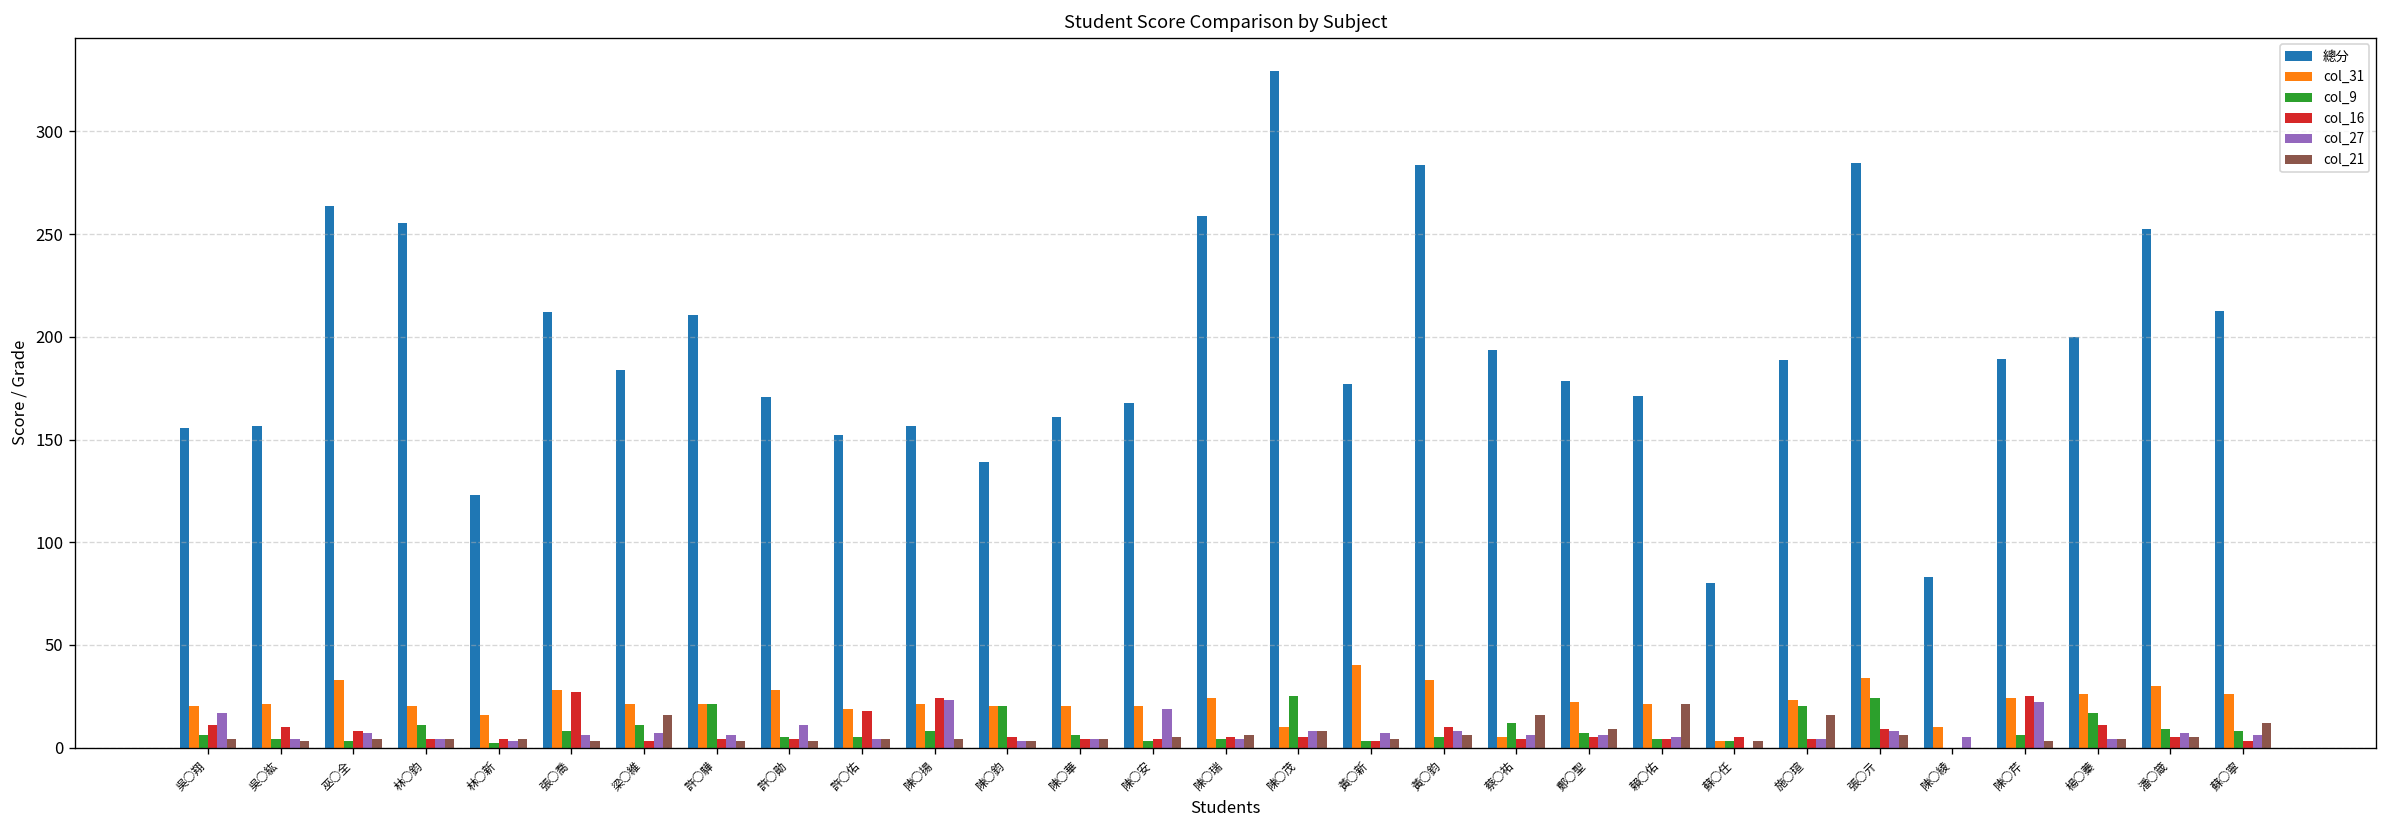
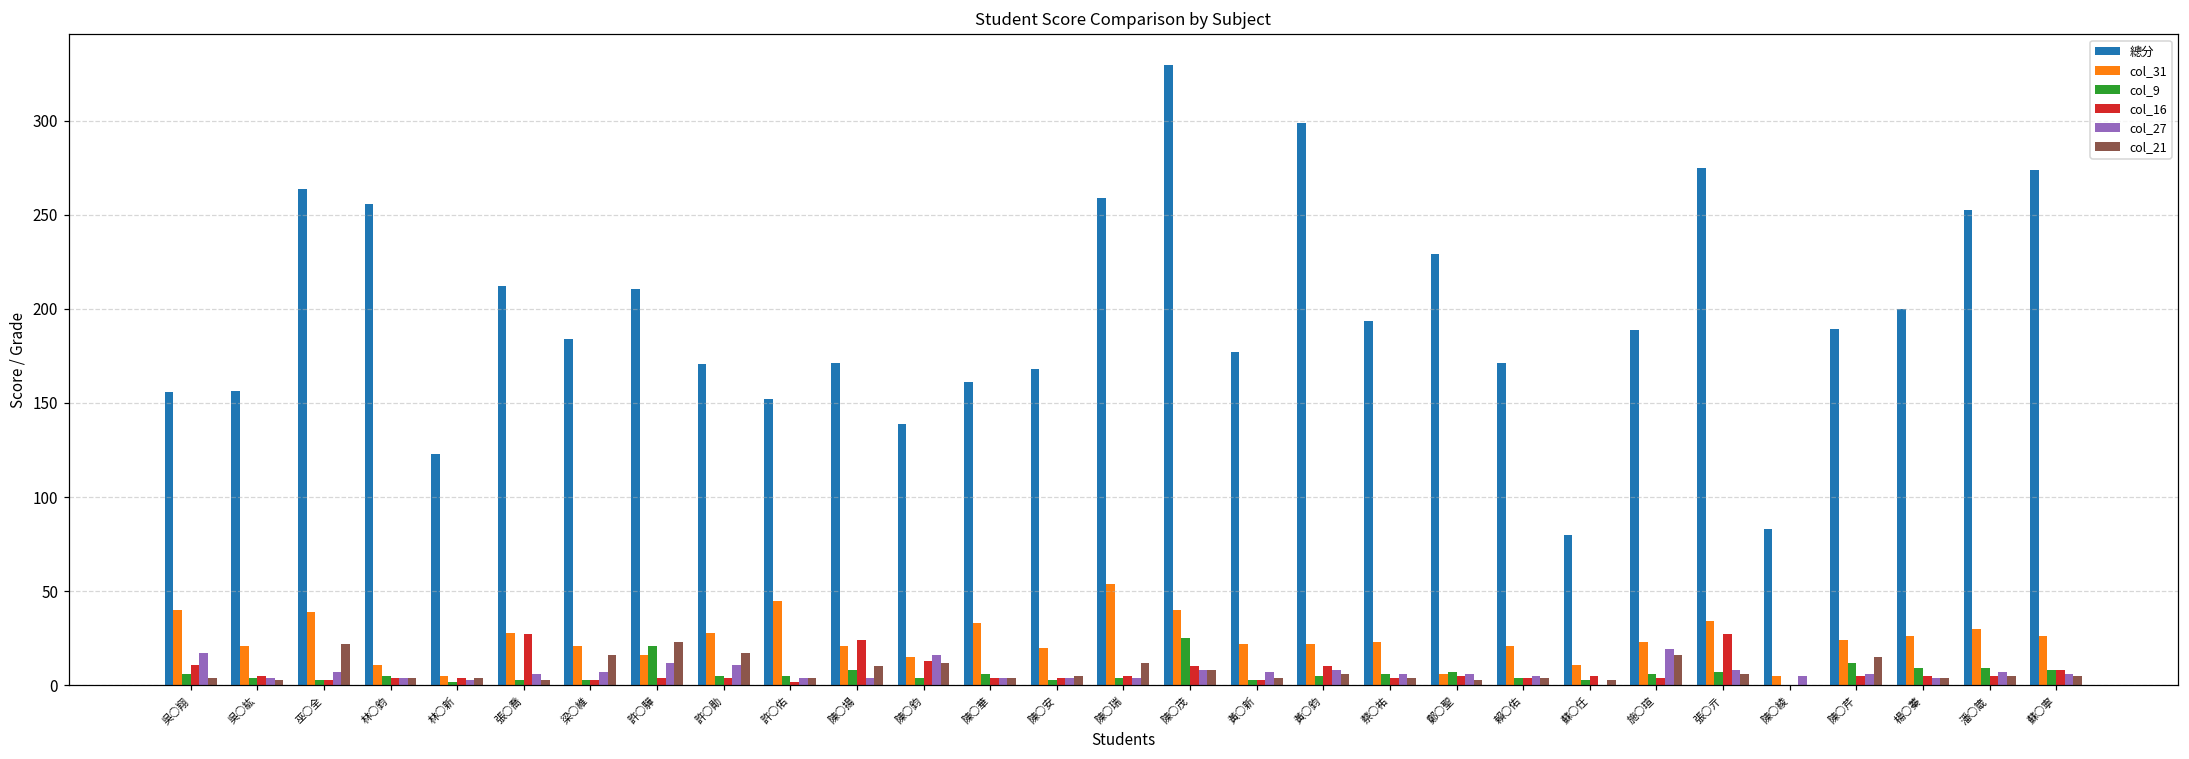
  {
    "總分": {
      "吳○翔": 156,
      "吳○紘": 157,
      "巫○全": 264,
      "林○鈞": 256,
      "林○新": 123,
      "張○喬": 212,
      "梁○維": 184,
      "許○驊": 210,
      "許○勛": 171,
      "許○佑": 152,
-     "陳○揚": 157,
+     "陳○揚": 171,
      "陳○鈞": 139,
      "陳○華": 161,
      "陳○安": 168,
      "陳○瑞": 259,
      "陳○茂": 329,
      "黃○新": 177,
-     "黃○鈞": 284,
+     "黃○鈞": 299,
      "蔡○祐": 194,
-     "鄭○聖": 179,
+     "鄭○聖": 229,
      "賴○佑": 171,
      "蘇○任": 80,
      "施○瑄": 189,
-     "張○亓": 285,
+     "張○亓": 275,
      "陳○綾": 83,
      "陳○芹": 189,
      "楊○蓁": 200,
      "潘○箴": 253,
-     "蘇○寧": 213
+     "蘇○寧": 274
    },
    "col_31": {
-     "吳○翔": 20,
+     "吳○翔": 40,
      "吳○紘": 21,
-     "巫○全": 33,
-     "林○鈞": 20,
-     "林○新": 16,
+     "巫○全": 39,
+     "林○鈞": 11,
+     "林○新": 5,
      "張○喬": 28,
      "梁○維": 21,
-     "許○驊": 21,
+     "許○驊": 16,
      "許○勛": 28,
-     "許○佑": 19,
+     "許○佑": 45,
      "陳○揚": 21,
-     "陳○鈞": 20,
-     "陳○華": 20,
+     "陳○鈞": 15,
+     "陳○華": 33,
      "陳○安": 20,
-     "陳○瑞": 24,
-     "陳○茂": 10,
-     "黃○新": 40,
-     "黃○鈞": 33,
-     "蔡○祐": 5,
-     "鄭○聖": 22,
+     "陳○瑞": 54,
+     "陳○茂": 40,
+     "黃○新": 22,
+     "黃○鈞": 22,
+     "蔡○祐": 23,
+     "鄭○聖": 6,
      "賴○佑": 21,
-     "蘇○任": 3,
+     "蘇○任": 11,
      "施○瑄": 23,
      "張○亓": 34,
-     "陳○綾": 10,
+     "陳○綾": 5,
      "陳○芹": 24,
      "楊○蓁": 26,
      "潘○箴": 30,
      "蘇○寧": 26
    },
    "col_9": {
      "吳○翔": 6,
      "吳○紘": 4,
      "巫○全": 3,
-     "林○鈞": 11,
+     "林○鈞": 5,
      "林○新": 2,
-     "張○喬": 8,
-     "梁○維": 11,
+     "張○喬": 3,
+     "梁○維": 3,
      "許○驊": 21,
      "許○勛": 5,
      "許○佑": 5,
      "陳○揚": 8,
-     "陳○鈞": 20,
+     "陳○鈞": 4,
      "陳○華": 6,
      "陳○安": 3,
      "陳○瑞": 4,
      "陳○茂": 25,
      "黃○新": 3,
      "黃○鈞": 5,
-     "蔡○祐": 12,
+     "蔡○祐": 6,
      "鄭○聖": 7,
      "賴○佑": 4,
      "蘇○任": 3,
-     "施○瑄": 20,
-     "張○亓": 24,
+     "施○瑄": 6,
+     "張○亓": 7,
      "陳○綾": 0,
-     "陳○芹": 6,
-     "楊○蓁": 17,
+     "陳○芹": 12,
+     "楊○蓁": 9,
      "潘○箴": 9,
      "蘇○寧": 8
    },
    "col_16": {
      "吳○翔": 11,
-     "吳○紘": 10,
-     "巫○全": 8,
+     "吳○紘": 5,
+     "巫○全": 3,
      "林○鈞": 4,
      "林○新": 4,
      "張○喬": 27,
      "梁○維": 3,
      "許○驊": 4,
      "許○勛": 4,
-     "許○佑": 18,
+     "許○佑": 2,
      "陳○揚": 24,
-     "陳○鈞": 5,
+     "陳○鈞": 13,
      "陳○華": 4,
      "陳○安": 4,
      "陳○瑞": 5,
-     "陳○茂": 5,
+     "陳○茂": 10,
      "黃○新": 3,
      "黃○鈞": 10,
      "蔡○祐": 4,
      "鄭○聖": 5,
      "賴○佑": 4,
      "蘇○任": 5,
      "施○瑄": 4,
-     "張○亓": 9,
+     "張○亓": 27,
      "陳○綾": 0,
-     "陳○芹": 25,
-     "楊○蓁": 11,
+     "陳○芹": 5,
+     "楊○蓁": 5,
      "潘○箴": 5,
-     "蘇○寧": 3
+     "蘇○寧": 8
    },
    "col_27": {
      "吳○翔": 17,
      "吳○紘": 4,
      "巫○全": 7,
      "林○鈞": 4,
      "林○新": 3,
      "張○喬": 6,
      "梁○維": 7,
-     "許○驊": 6,
+     "許○驊": 12,
      "許○勛": 11,
      "許○佑": 4,
-     "陳○揚": 23,
-     "陳○鈞": 3,
+     "陳○揚": 4,
+     "陳○鈞": 16,
      "陳○華": 4,
-     "陳○安": 19,
+     "陳○安": 4,
      "陳○瑞": 4,
      "陳○茂": 8,
      "黃○新": 7,
      "黃○鈞": 8,
      "蔡○祐": 6,
      "鄭○聖": 6,
      "賴○佑": 5,
      "蘇○任": 0,
-     "施○瑄": 4,
+     "施○瑄": 19,
      "張○亓": 8,
      "陳○綾": 5,
-     "陳○芹": 22,
+     "陳○芹": 6,
      "楊○蓁": 4,
      "潘○箴": 7,
      "蘇○寧": 6
    },
    "col_21": {
      "吳○翔": 4,
      "吳○紘": 3,
-     "巫○全": 4,
+     "巫○全": 22,
      "林○鈞": 4,
      "林○新": 4,
      "張○喬": 3,
      "梁○維": 16,
-     "許○驊": 3,
-     "許○勛": 3,
+     "許○驊": 23,
+     "許○勛": 17,
      "許○佑": 4,
-     "陳○揚": 4,
-     "陳○鈞": 3,
+     "陳○揚": 10,
+     "陳○鈞": 12,
      "陳○華": 4,
      "陳○安": 5,
-     "陳○瑞": 6,
+     "陳○瑞": 12,
      "陳○茂": 8,
      "黃○新": 4,
      "黃○鈞": 6,
-     "蔡○祐": 16,
-     "鄭○聖": 9,
-     "賴○佑": 21,
+     "蔡○祐": 4,
+     "鄭○聖": 3,
+     "賴○佑": 4,
      "蘇○任": 3,
      "施○瑄": 16,
      "張○亓": 6,
      "陳○綾": 0,
-     "陳○芹": 3,
+     "陳○芹": 15,
      "楊○蓁": 4,
      "潘○箴": 5,
-     "蘇○寧": 12
+     "蘇○寧": 5
    }
  }
